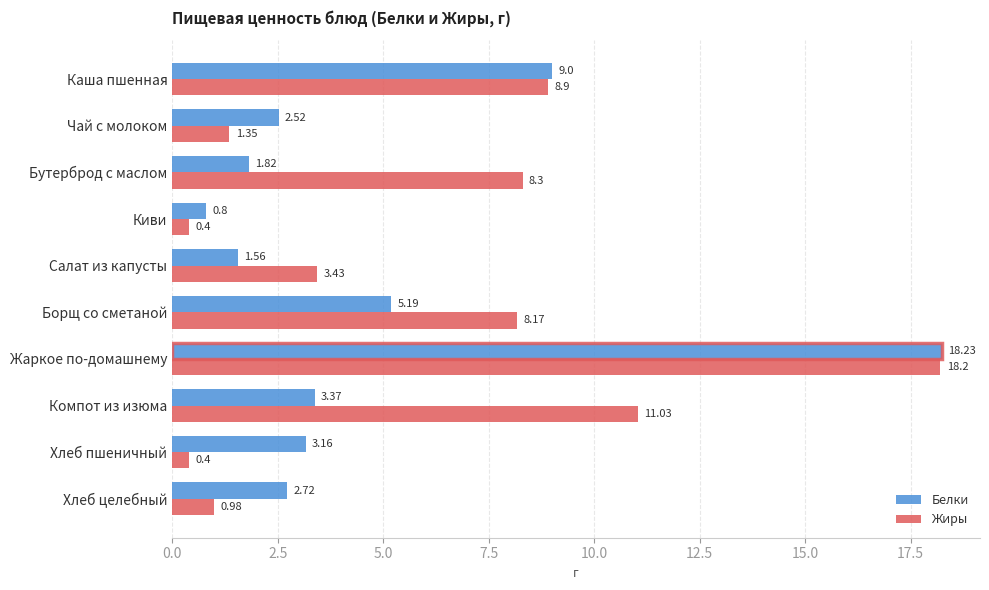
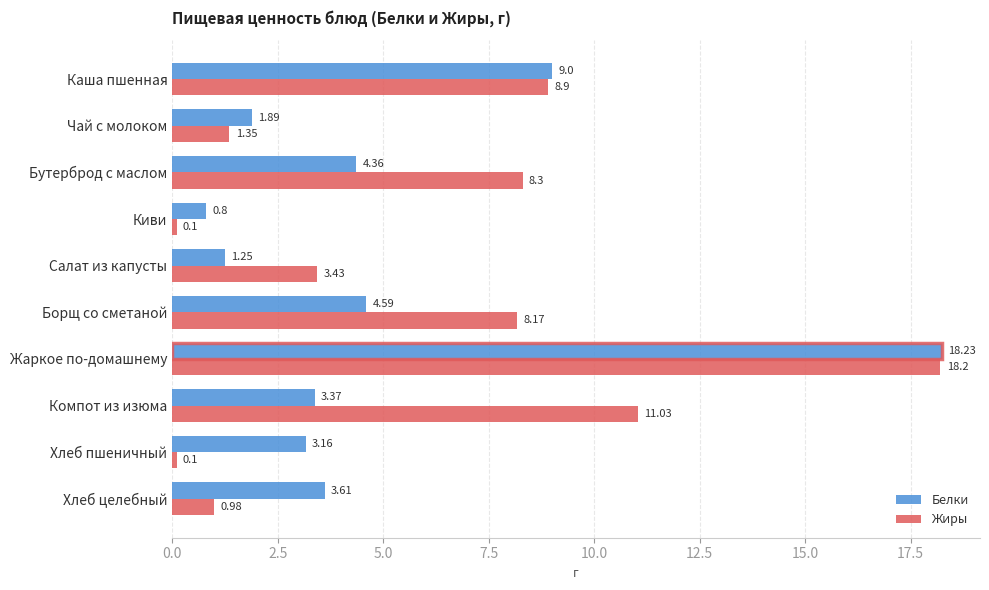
  {
    "Белки": {
      "Каша пшенная": 9.0,
-     "Чай с молоком": 2.52,
-     "Бутерброд с маслом": 1.82,
+     "Чай с молоком": 1.89,
+     "Бутерброд с маслом": 4.36,
      "Киви": 0.8,
-     "Салат из капусты": 1.56,
-     "Борщ со сметаной": 5.19,
+     "Салат из капусты": 1.25,
+     "Борщ со сметаной": 4.59,
      "Жаркое по-домашнему": 18.23,
      "Компот из изюма": 3.37,
      "Хлеб пшеничный": 3.16,
-     "Хлеб целебный": 2.72
+     "Хлеб целебный": 3.61
    },
    "Жиры": {
      "Каша пшенная": 8.9,
      "Чай с молоком": 1.35,
      "Бутерброд с маслом": 8.3,
-     "Киви": 0.4,
+     "Киви": 0.1,
      "Салат из капусты": 3.43,
      "Борщ со сметаной": 8.17,
      "Жаркое по-домашнему": 18.2,
      "Компот из изюма": 11.03,
-     "Хлеб пшеничный": 0.4,
+     "Хлеб пшеничный": 0.1,
      "Хлеб целебный": 0.98
    }
  }
